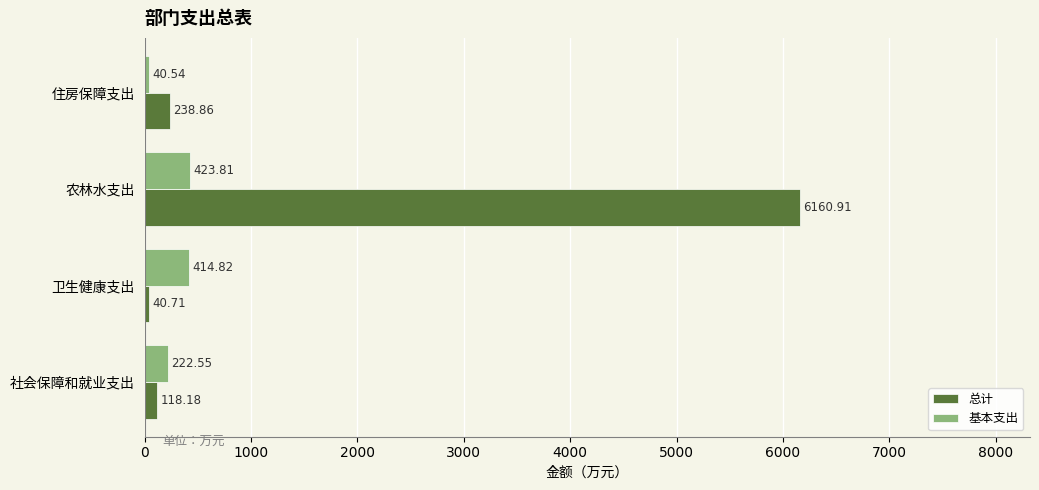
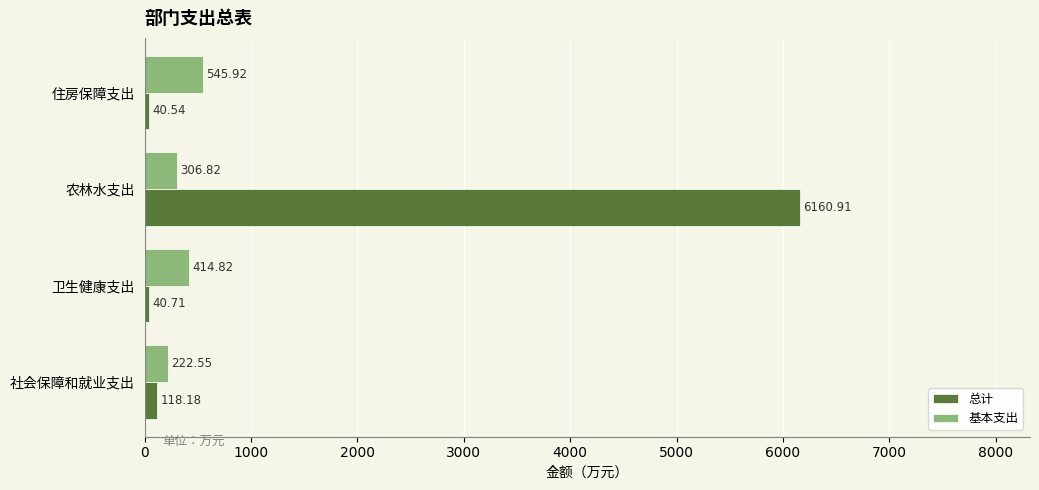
  {
    "总计": {
-     "住房保障支出": 238.86,
+     "住房保障支出": 40.54,
      "农林水支出": 6160.91,
      "卫生健康支出": 40.71,
      "社会保障和就业支出": 118.18
    },
    "基本支出": {
-     "住房保障支出": 40.54,
-     "农林水支出": 423.81,
+     "住房保障支出": 545.92,
+     "农林水支出": 306.82,
      "卫生健康支出": 414.82,
      "社会保障和就业支出": 222.55
    }
  }
